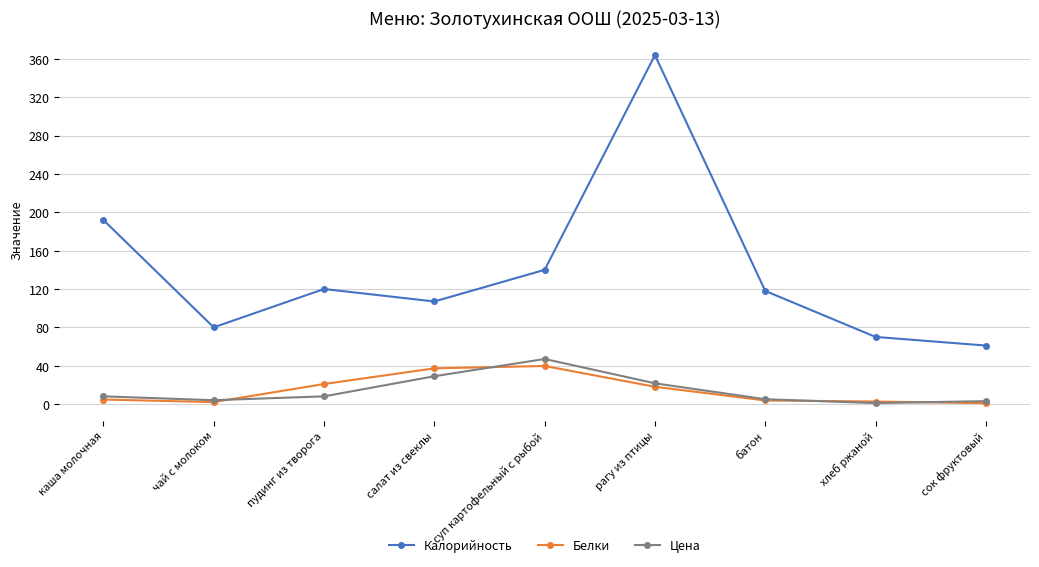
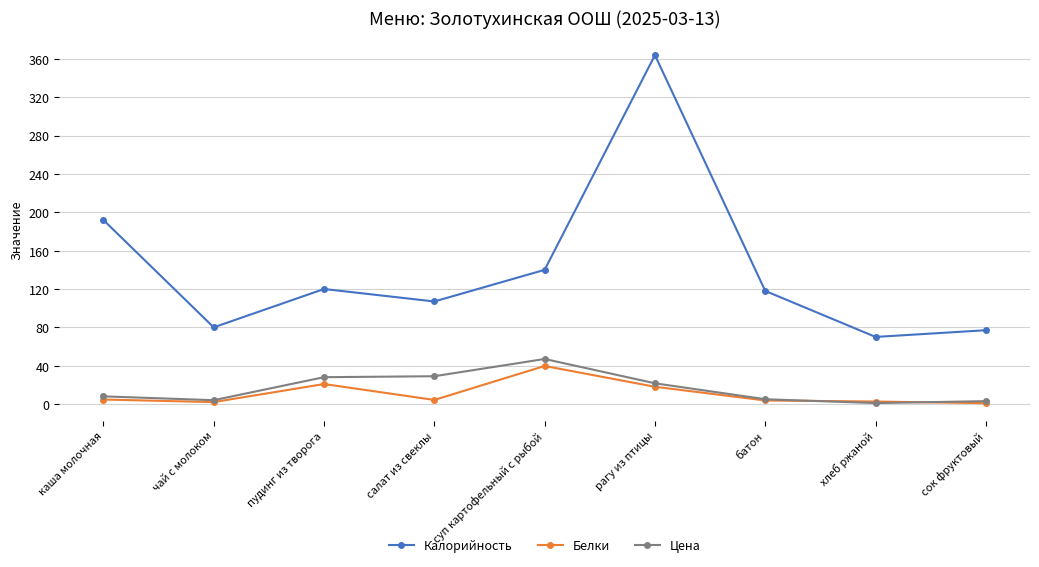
  {
    "Калорийность": {
      "каша молочная": 190,
      "чай с молоком": 80,
      "пудинг из творога": 120,
      "салат из свеклы": 110,
      "суп картофельный с рыбой": 140,
      "рагу из птицы": 360,
      "батон": 120,
      "хлеб ржаной": 70,
-     "сок фруктовый": 60
+     "сок фруктовый": 80
    },
    "Белки": {
      "каша молочная": 0,
      "пудинг из творога": 20,
-     "салат из свеклы": 40,
+     "салат из свеклы": 0,
      "суп картофельный с рыбой": 40,
      "рагу из птицы": 20
    },
    "Цена": {
      "каша молочная": 10,
-     "пудинг из творога": 10,
+     "пудинг из творога": 30,
      "салат из свеклы": 30,
      "суп картофельный с рыбой": 50,
      "рагу из птицы": 20
    }
  }
